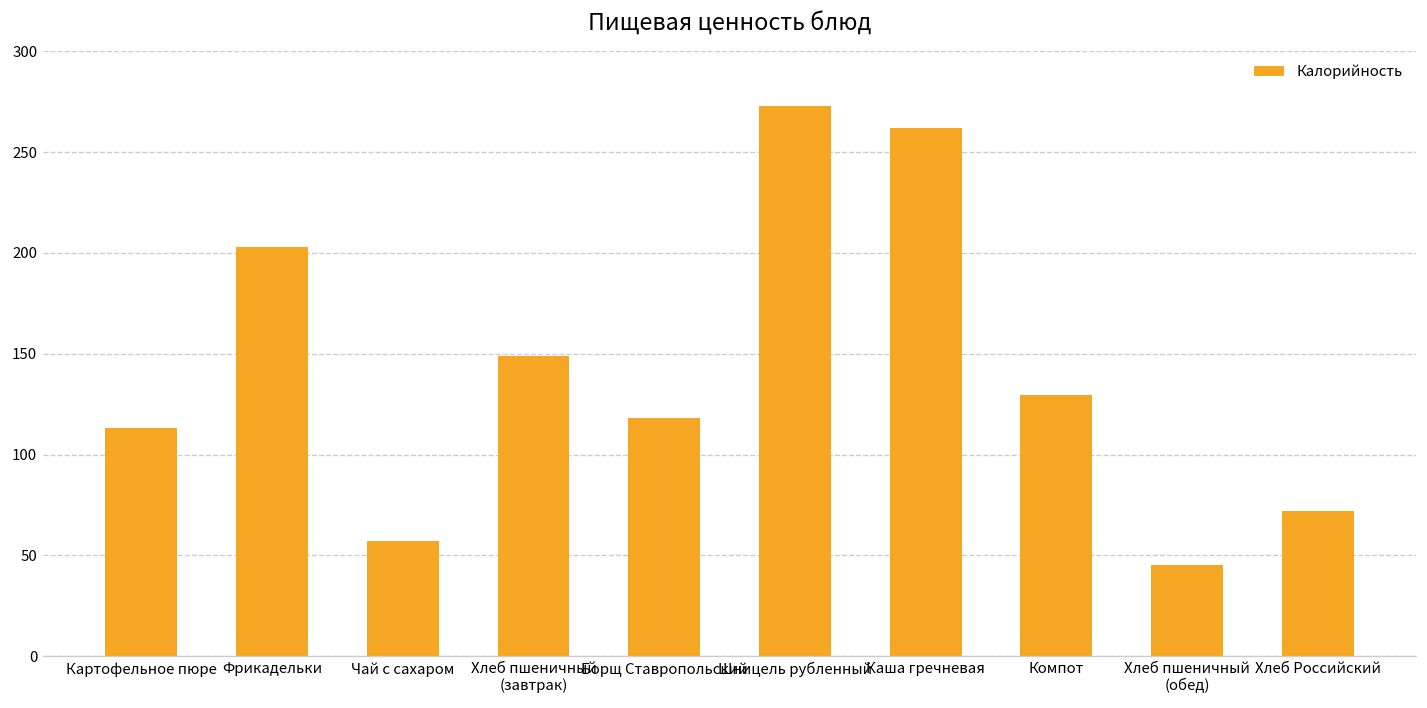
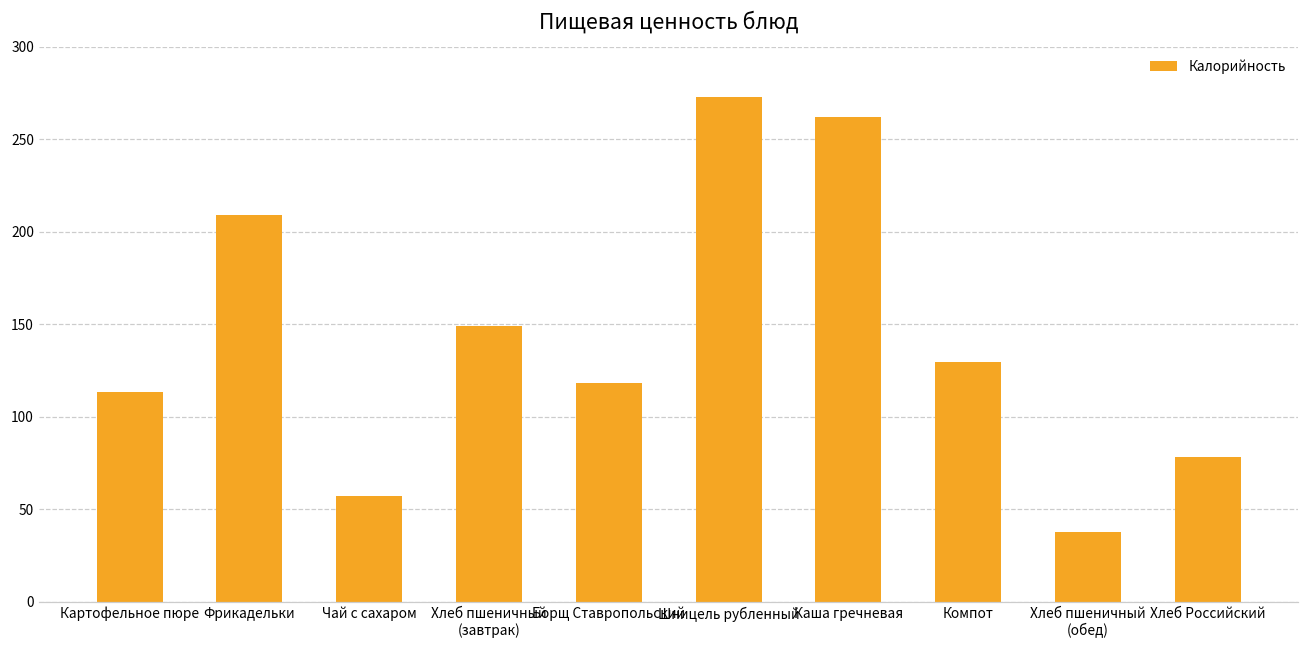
  {
    "Картофельное пюре": 113,
-   "Фрикадельки": 203,
+   "Фрикадельки": 209,
    "Чай с сахаром": 57,
    "Хлеб пшеничный (завтрак)": 149,
    "Каша гречневая": 262,
    "Компот": 129,
-   "Хлеб пшеничный (обед)": 45,
-   "Хлеб Российский": 72
+   "Хлеб пшеничный (обед)": 38,
+   "Хлеб Российский": 78
  }
